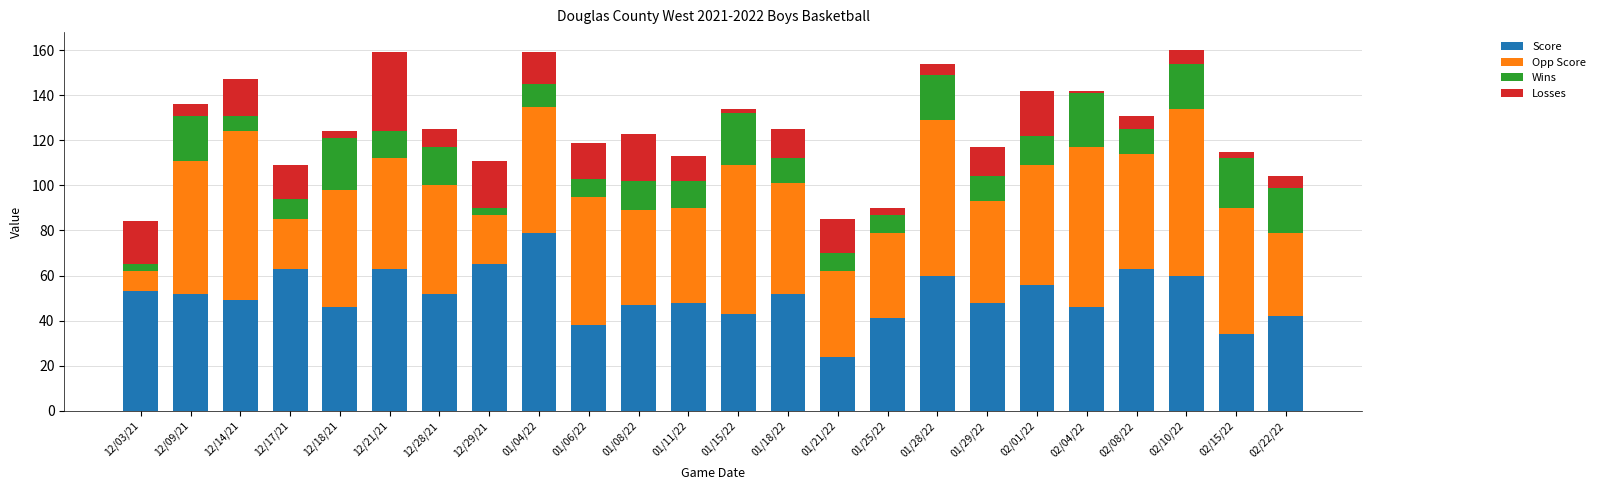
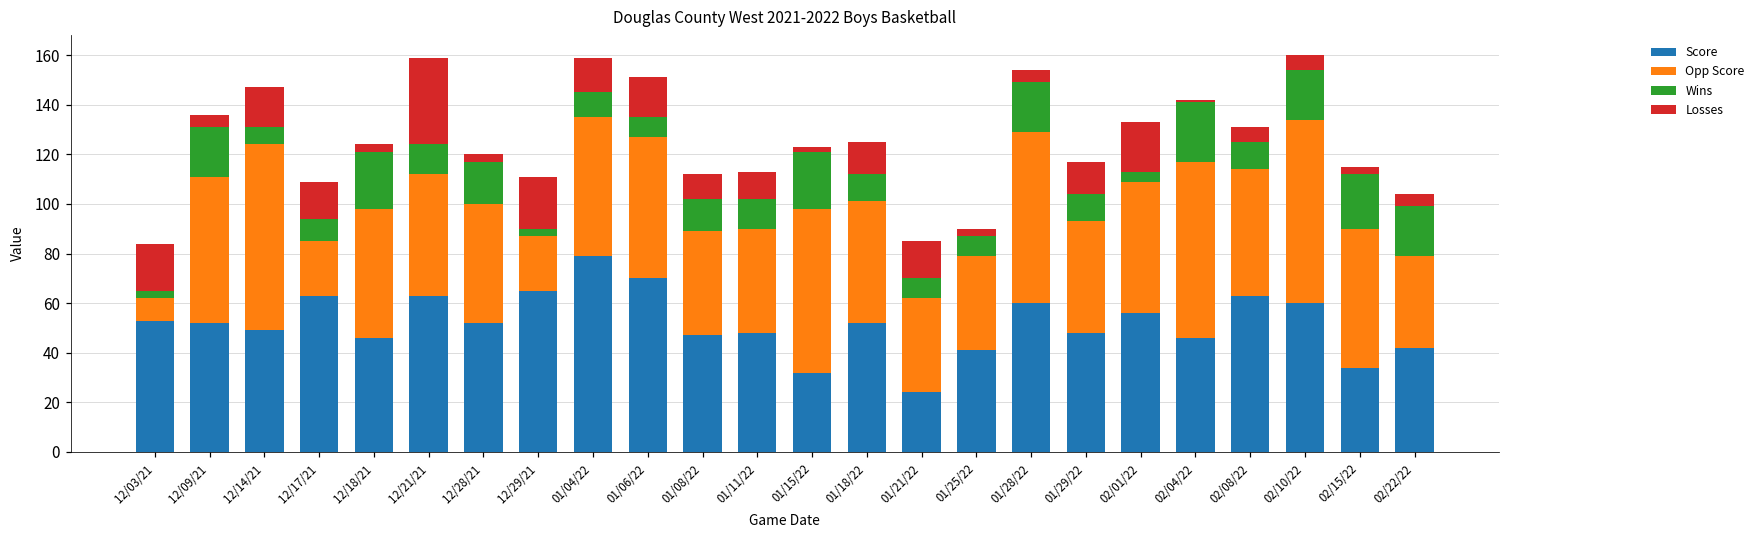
  {
    "Score": {
      "12/03/21": 53,
      "12/09/21": 52,
      "12/14/21": 49,
      "12/17/21": 63,
      "12/18/21": 46,
      "12/21/21": 63,
      "12/28/21": 52,
      "12/29/21": 65,
      "01/04/22": 79,
-     "01/06/22": 38,
+     "01/06/22": 70,
      "01/08/22": 47,
      "01/11/22": 48,
-     "01/15/22": 43,
+     "01/15/22": 32,
      "01/18/22": 52,
      "01/21/22": 24,
      "01/25/22": 41,
      "01/28/22": 60,
      "01/29/22": 48,
      "02/01/22": 56,
      "02/04/22": 46,
      "02/08/22": 63,
      "02/10/22": 60,
      "02/15/22": 34,
      "02/22/22": 42
    },
    "Opp Score": {
      "12/03/21": 9,
      "12/09/21": 59,
      "12/14/21": 75,
      "12/17/21": 22,
      "12/18/21": 52,
      "12/21/21": 49,
      "12/28/21": 48,
      "12/29/21": 22,
      "01/04/22": 56,
      "01/06/22": 57,
      "01/08/22": 42,
      "01/11/22": 42,
      "01/15/22": 66,
      "01/18/22": 49,
      "01/21/22": 38,
      "01/25/22": 38,
      "01/28/22": 69,
      "01/29/22": 45,
      "02/01/22": 53,
      "02/04/22": 71,
      "02/08/22": 51,
      "02/10/22": 74,
      "02/15/22": 56,
      "02/22/22": 37
    },
    "Wins": {
      "12/03/21": 3,
      "12/09/21": 20,
      "12/14/21": 7,
      "12/17/21": 9,
      "12/18/21": 23,
      "12/21/21": 12,
      "12/28/21": 17,
      "12/29/21": 3,
      "01/04/22": 10,
      "01/06/22": 8,
      "01/08/22": 13,
      "01/11/22": 12,
      "01/15/22": 23,
      "01/18/22": 11,
      "01/21/22": 8,
      "01/25/22": 8,
      "01/28/22": 20,
      "01/29/22": 11,
-     "02/01/22": 13,
+     "02/01/22": 4,
      "02/04/22": 24,
      "02/08/22": 11,
      "02/10/22": 20,
      "02/15/22": 22,
      "02/22/22": 20
    },
    "Losses": {
      "12/03/21": 19,
      "12/09/21": 5,
      "12/14/21": 16,
      "12/17/21": 15,
      "12/18/21": 3,
      "12/21/21": 35,
-     "12/28/21": 8,
+     "12/28/21": 3,
      "12/29/21": 21,
      "01/04/22": 14,
      "01/06/22": 16,
-     "01/08/22": 21,
+     "01/08/22": 10,
      "01/11/22": 11,
      "01/15/22": 2,
      "01/18/22": 13,
      "01/21/22": 15,
      "01/25/22": 3,
      "01/28/22": 5,
      "01/29/22": 13,
      "02/01/22": 20,
      "02/08/22": 6,
      "02/10/22": 6,
      "02/15/22": 3,
      "02/22/22": 5
    }
  }
